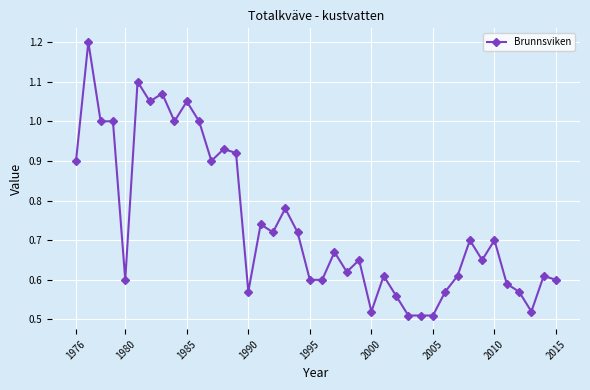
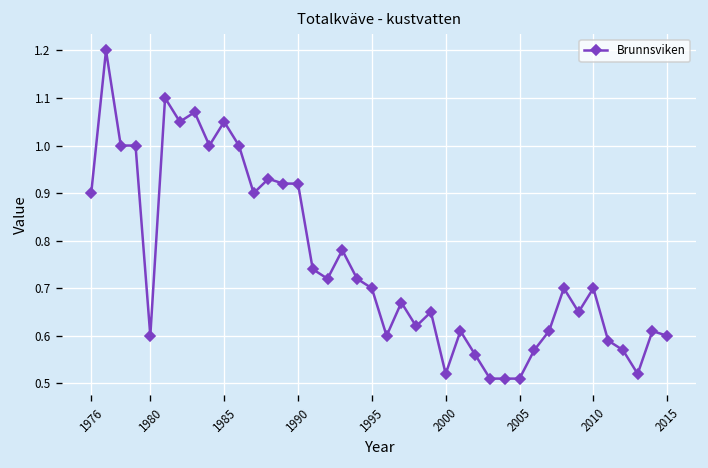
  {
    "1976": 0.90,
    "1980": 0.60,
    "1985": 1.05,
-   "1990": 0.57,
-   "1995": 0.6,
+   "1990": 0.92,
+   "1995": 0.7,
    "2000": 0.52,
    "2005": 0.51,
    "2010": 0.70,
    "2015": 0.60
  }
